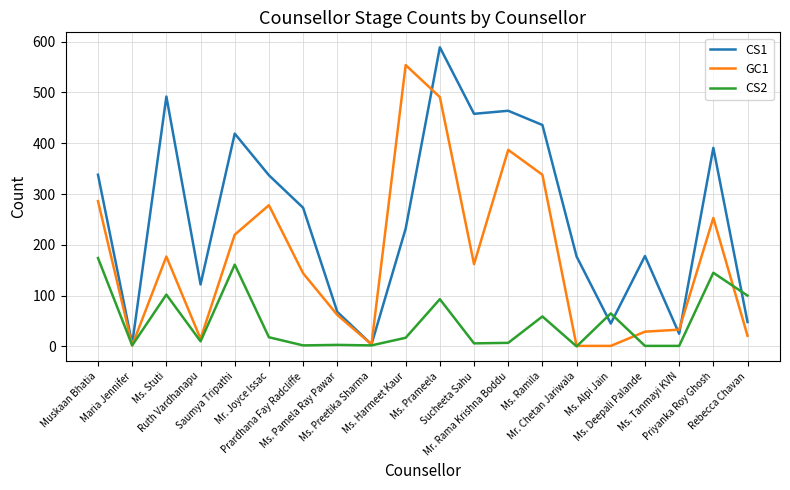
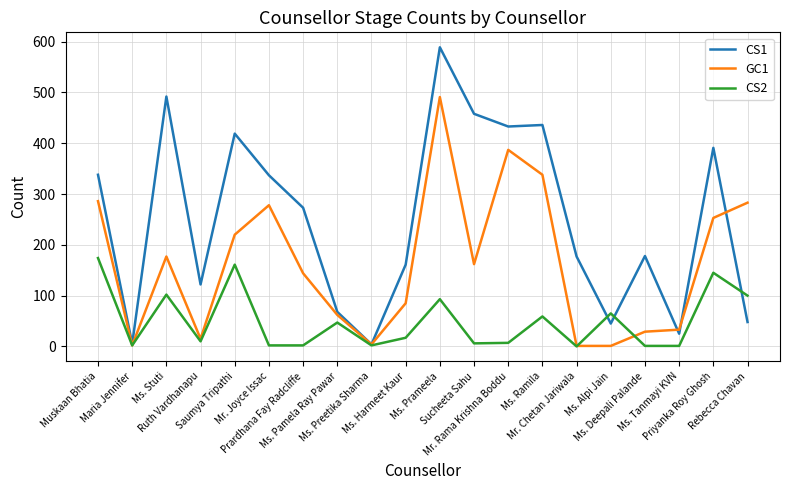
  {
    "CS1": {
      "Muskaan Bhatia": 340,
      "Ms. Stuti": 490,
      "Ruth Vardhanapu": 120,
      "Saumya Tripathi": 420,
      "Mr. Joyce Issac": 340,
      "Prardhana Fay Radcliffe": 270,
      "Ms. Pamela Ray Pawar": 70,
-     "Ms. Harmeet Kaur": 230,
+     "Ms. Harmeet Kaur": 160,
      "Ms. Prameela": 590,
      "Sucheeta Sahu": 460,
-     "Mr. Rama Krishna Boddu": 460,
+     "Mr. Rama Krishna Boddu": 430,
      "Ms. Ramila": 440,
      "Mr. Chetan Jariwala": 180,
      "Ms. Alpi Jain": 50,
      "Ms. Deepali Palande": 180,
      "Ms. Tanmayi KVN": 30,
      "Priyanka Roy Ghosh": 390,
      "Rebecca Chavan": 50
    },
    "GC1": {
      "Muskaan Bhatia": 290,
      "Ms. Stuti": 180,
      "Saumya Tripathi": 220,
      "Mr. Joyce Issac": 280,
      "Prardhana Fay Radcliffe": 140,
      "Ms. Pamela Ray Pawar": 60,
-     "Ms. Harmeet Kaur": 550,
+     "Ms. Harmeet Kaur": 90,
      "Ms. Prameela": 490,
      "Sucheeta Sahu": 160,
      "Mr. Rama Krishna Boddu": 390,
      "Ms. Ramila": 340,
      "Ms. Alpi Jain": 0,
      "Ms. Deepali Palande": 30,
      "Ms. Tanmayi KVN": 30,
      "Priyanka Roy Ghosh": 250,
-     "Rebecca Chavan": 20
+     "Rebecca Chavan": 280
    },
    "CS2": {
      "Muskaan Bhatia": 170,
      "Ms. Stuti": 100,
      "Saumya Tripathi": 160,
-     "Mr. Joyce Issac": 20,
+     "Mr. Joyce Issac": 0,
      "Prardhana Fay Radcliffe": 0,
-     "Ms. Pamela Ray Pawar": 0,
+     "Ms. Pamela Ray Pawar": 50,
      "Ms. Harmeet Kaur": 20,
      "Ms. Prameela": 90,
      "Sucheeta Sahu": 10,
      "Mr. Rama Krishna Boddu": 10,
      "Ms. Ramila": 60,
      "Ms. Alpi Jain": 70,
      "Ms. Deepali Palande": 0,
      "Ms. Tanmayi KVN": 0,
      "Priyanka Roy Ghosh": 150,
      "Rebecca Chavan": 100
    }
  }
